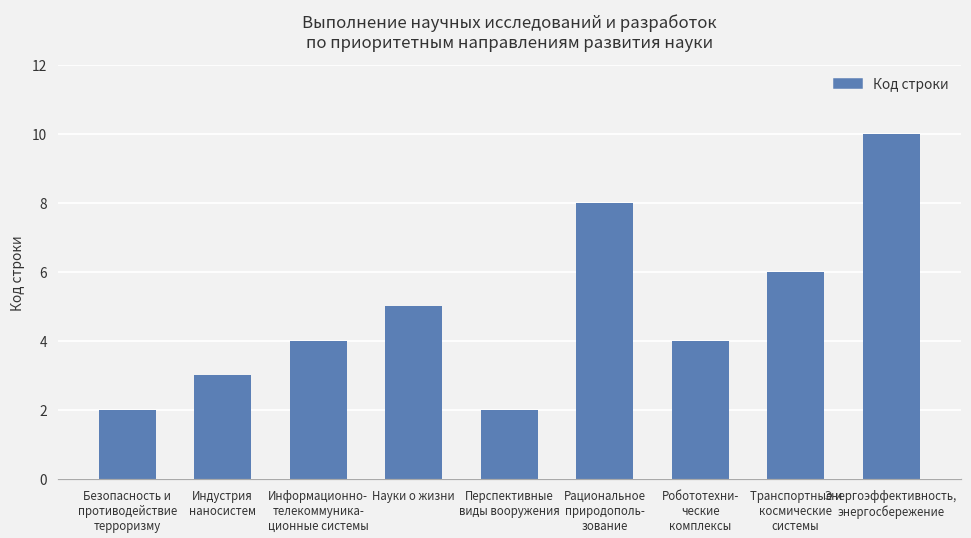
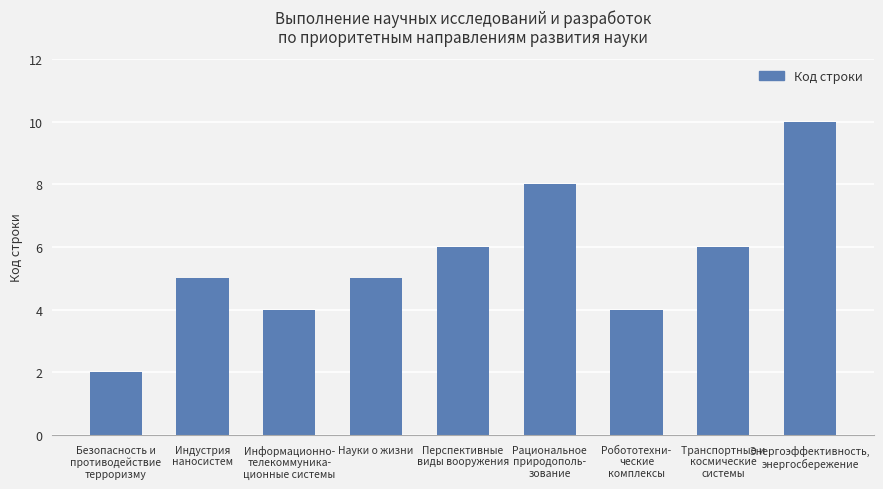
  {
    "Безопасность и противодействие терроризму": 2,
-   "Индустрия наносистем": 3,
+   "Индустрия наносистем": 5,
    "Информационно- телекоммуника- ционные системы": 4,
    "Науки о жизни": 5,
-   "Перспективные виды вооружения": 2,
+   "Перспективные виды вооружения": 6,
    "Рациональное природополь- зование": 8,
    "Робототехни- ческие комплексы": 4,
    "Транспортные и космические системы": 6,
    "Энергоэффективность, энергосбережение": 10
  }
